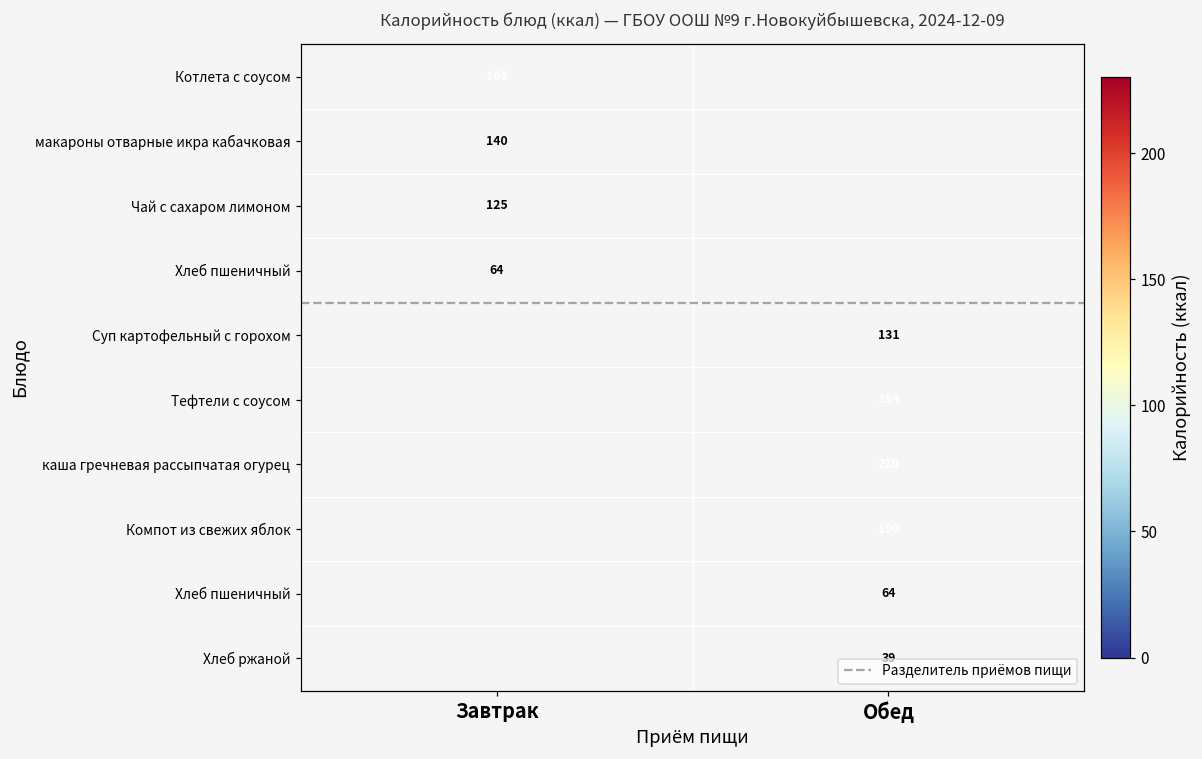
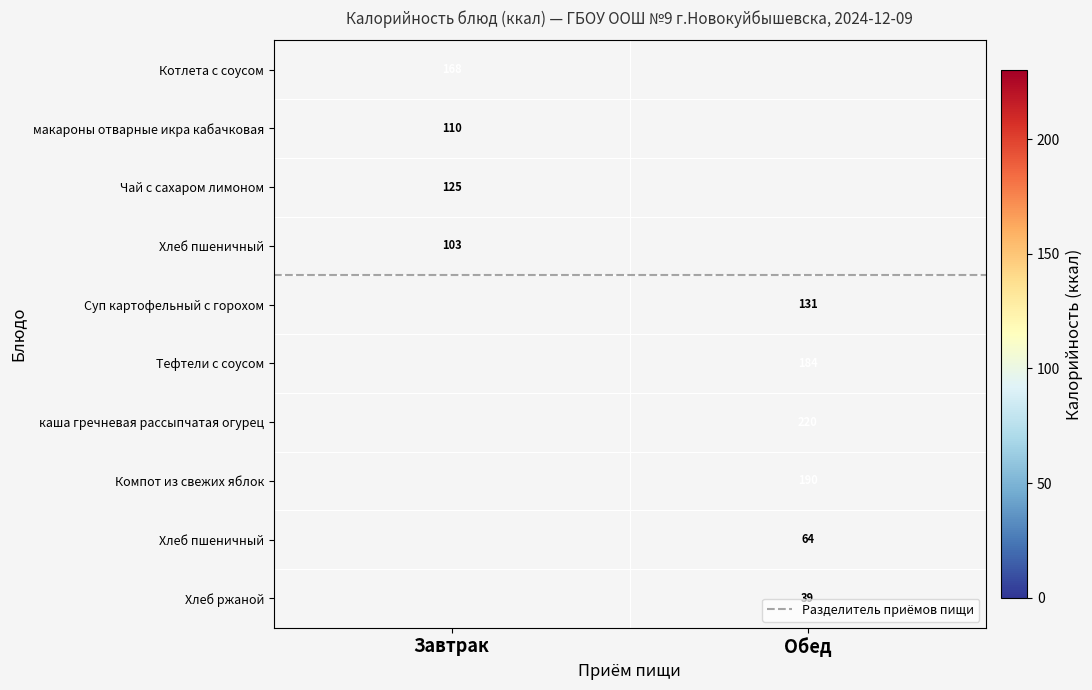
  {
    "макароны отварные икра кабачковая": {
-     "Завтрак": 140
+     "Завтрак": 110
    },
    "Чай с сахаром лимоном": {
      "Завтрак": 125
    },
    "Хлеб пшеничный": {
-     "Завтрак": 64,
+     "Завтрак": 103,
      "Обед": 64
    },
    "Суп картофельный с горохом": {
      "Обед": 131
    }
  }
